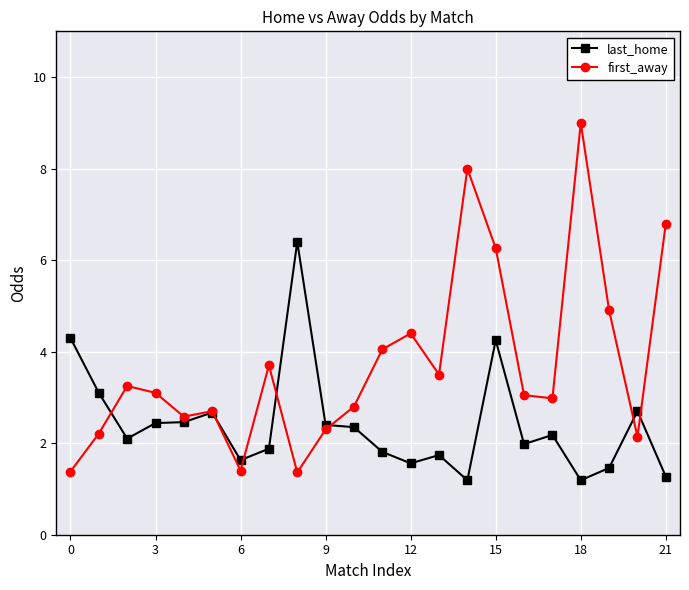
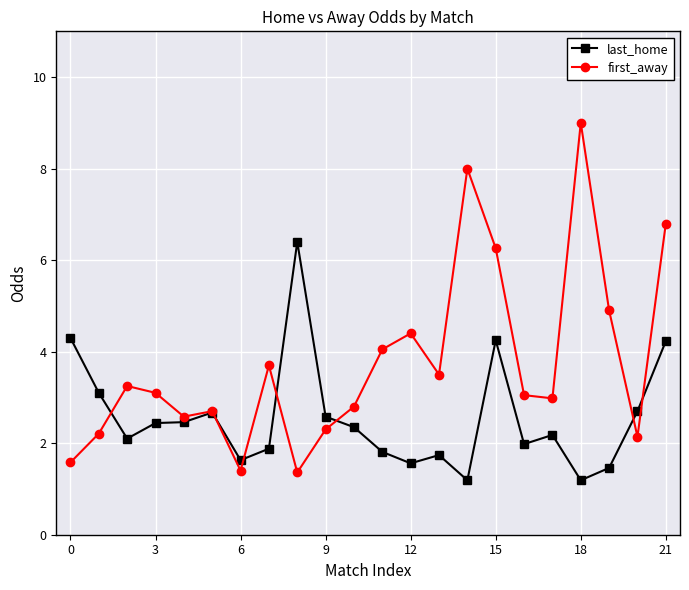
  {
    "last_home": {
      "0": 4.3,
      "3": 2.4,
      "6": 1.6,
-     "9": 2.4,
+     "9": 2.6,
      "12": 1.6,
      "15": 4.3,
      "18": 1.2,
-     "21": 1.3
+     "21": 4.2
    },
    "first_away": {
-     "0": 1.4,
+     "0": 1.6,
      "3": 3.1,
      "6": 1.4,
      "9": 2.3,
      "12": 4.4,
      "15": 6.3,
      "18": 9.0,
      "21": 6.8
    }
  }
